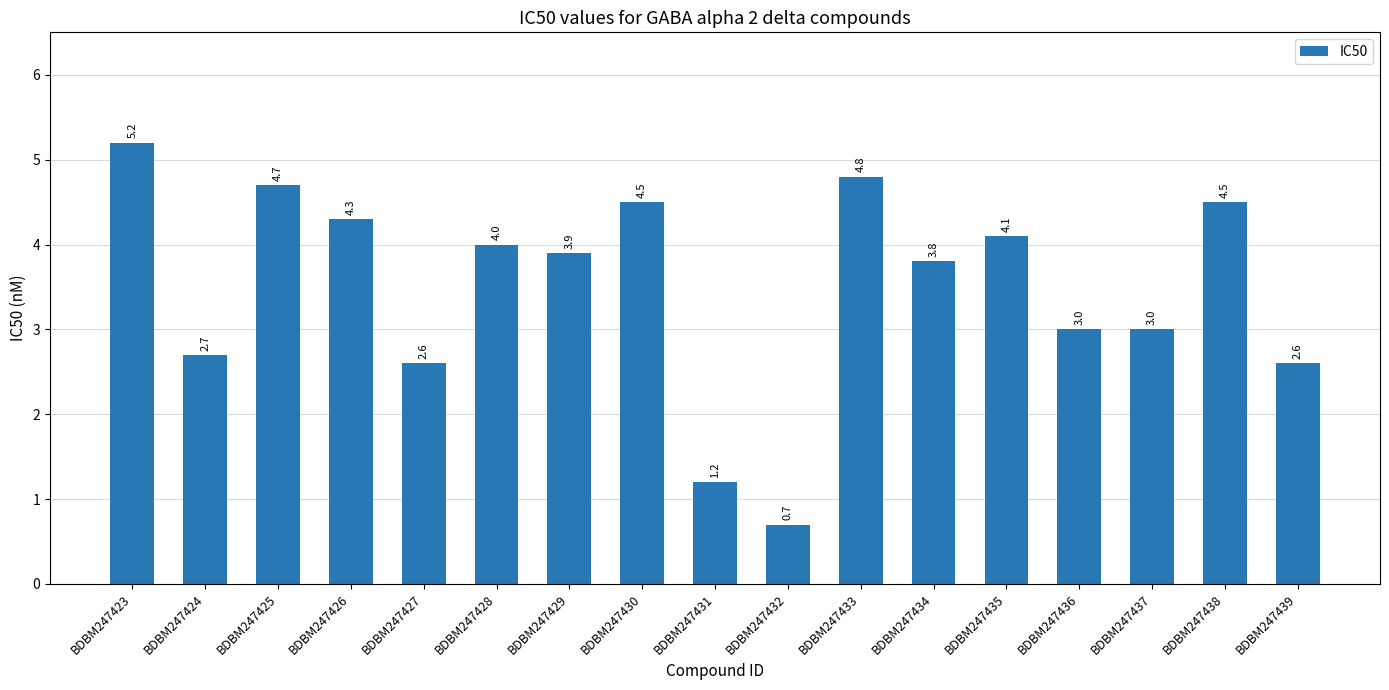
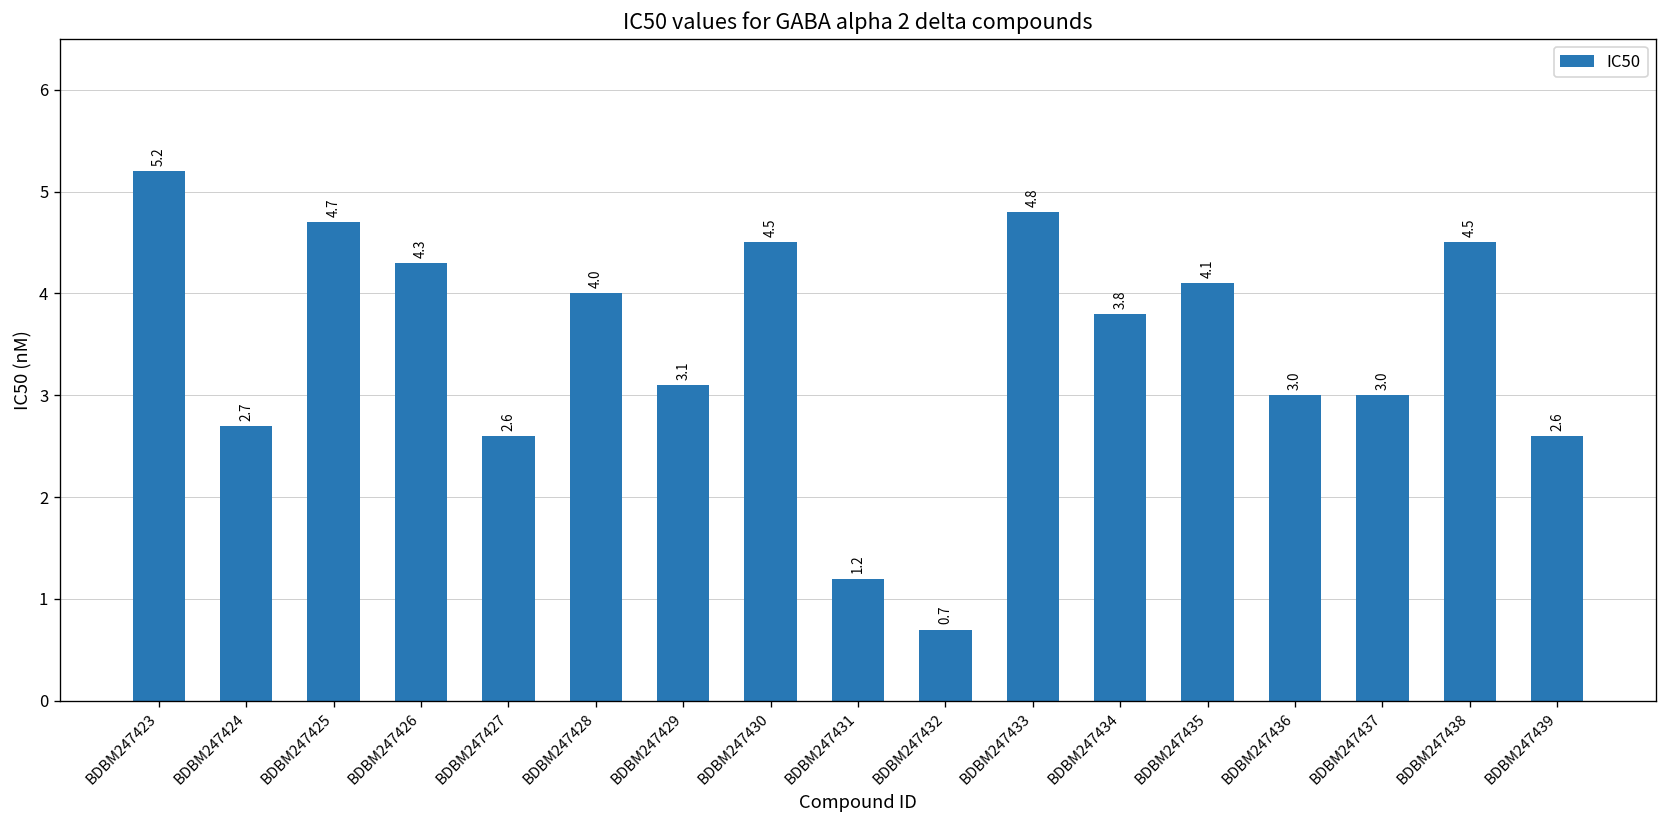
  {
    "BDBM247423": 5.2,
    "BDBM247424": 2.7,
    "BDBM247425": 4.7,
    "BDBM247426": 4.3,
    "BDBM247427": 2.6,
    "BDBM247428": 4.0,
-   "BDBM247429": 3.9,
+   "BDBM247429": 3.1,
    "BDBM247430": 4.5,
    "BDBM247431": 1.2,
    "BDBM247432": 0.7,
    "BDBM247433": 4.8,
    "BDBM247434": 3.8,
    "BDBM247435": 4.1,
    "BDBM247436": 3.0,
    "BDBM247437": 3.0,
    "BDBM247438": 4.5,
    "BDBM247439": 2.6
  }
